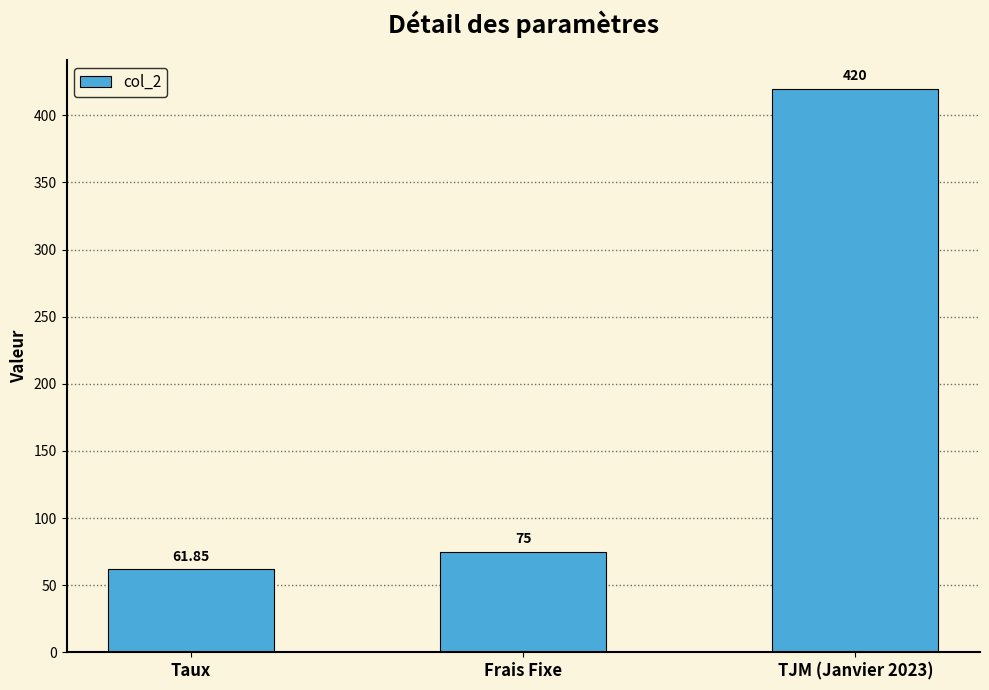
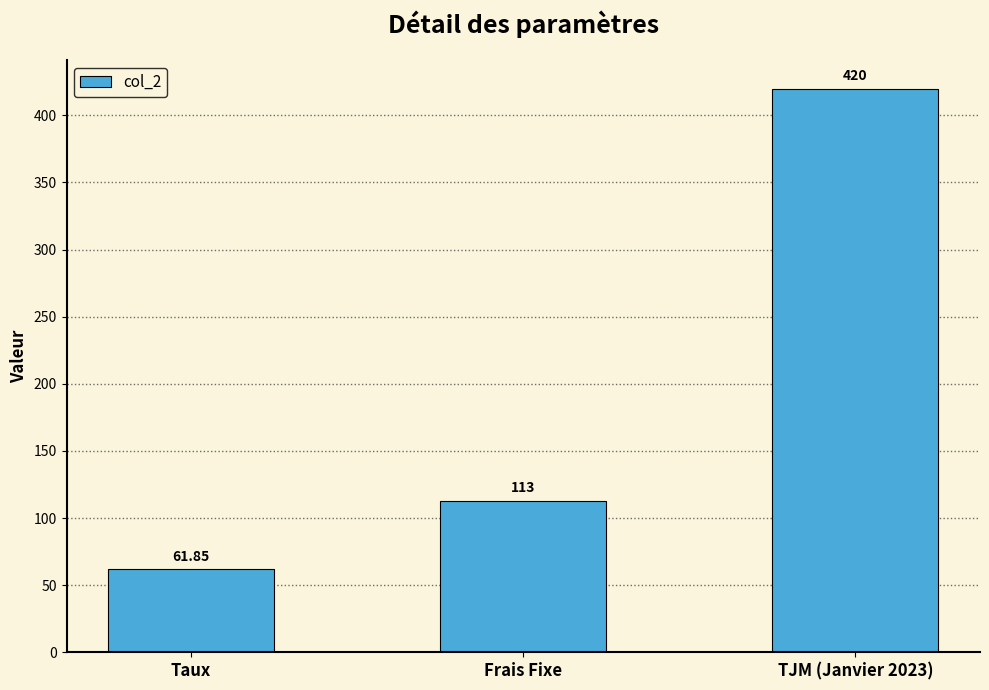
  {
    "Taux": 61.85,
-   "Frais Fixe": 75,
+   "Frais Fixe": 113,
    "TJM (Janvier 2023)": 420
  }
